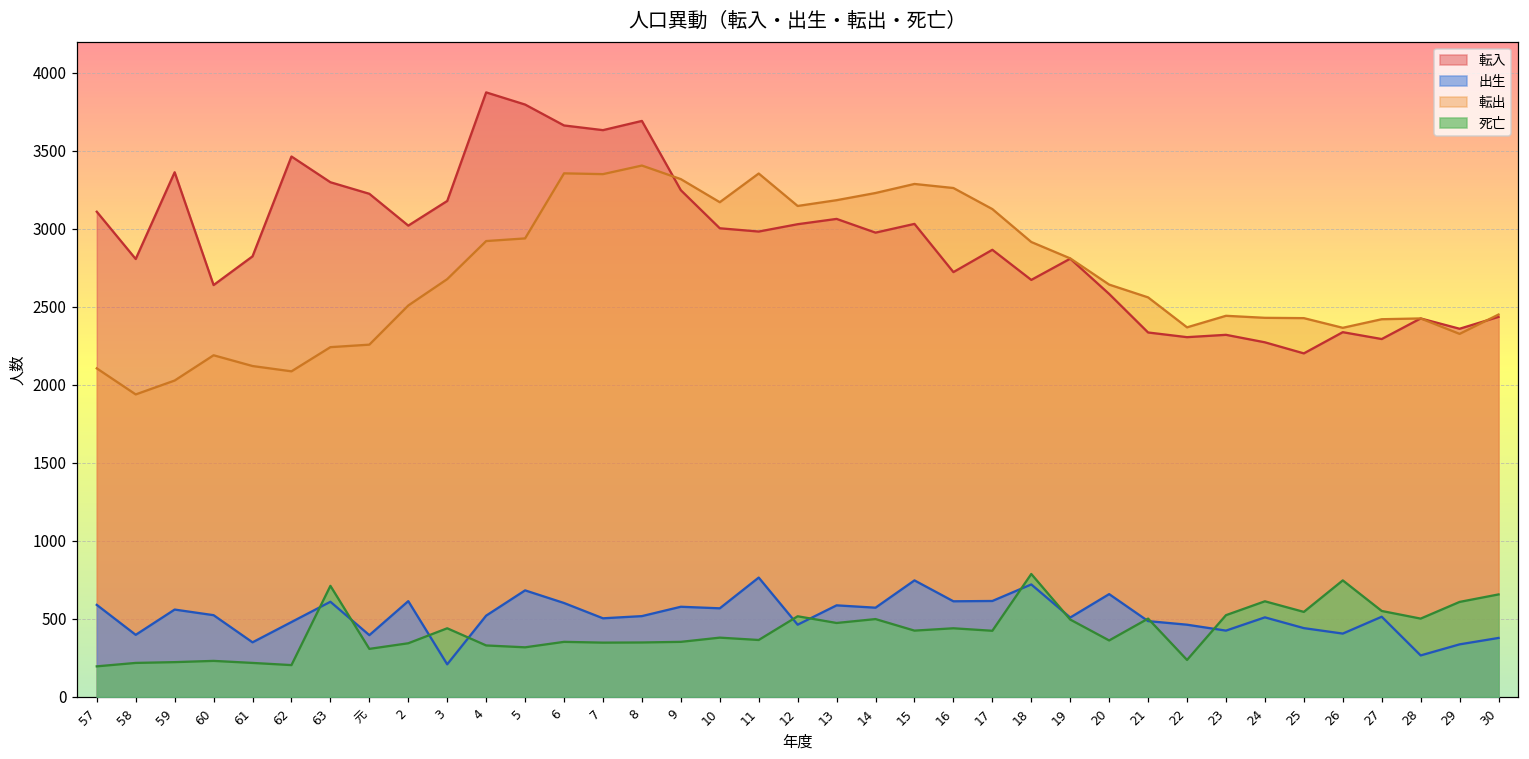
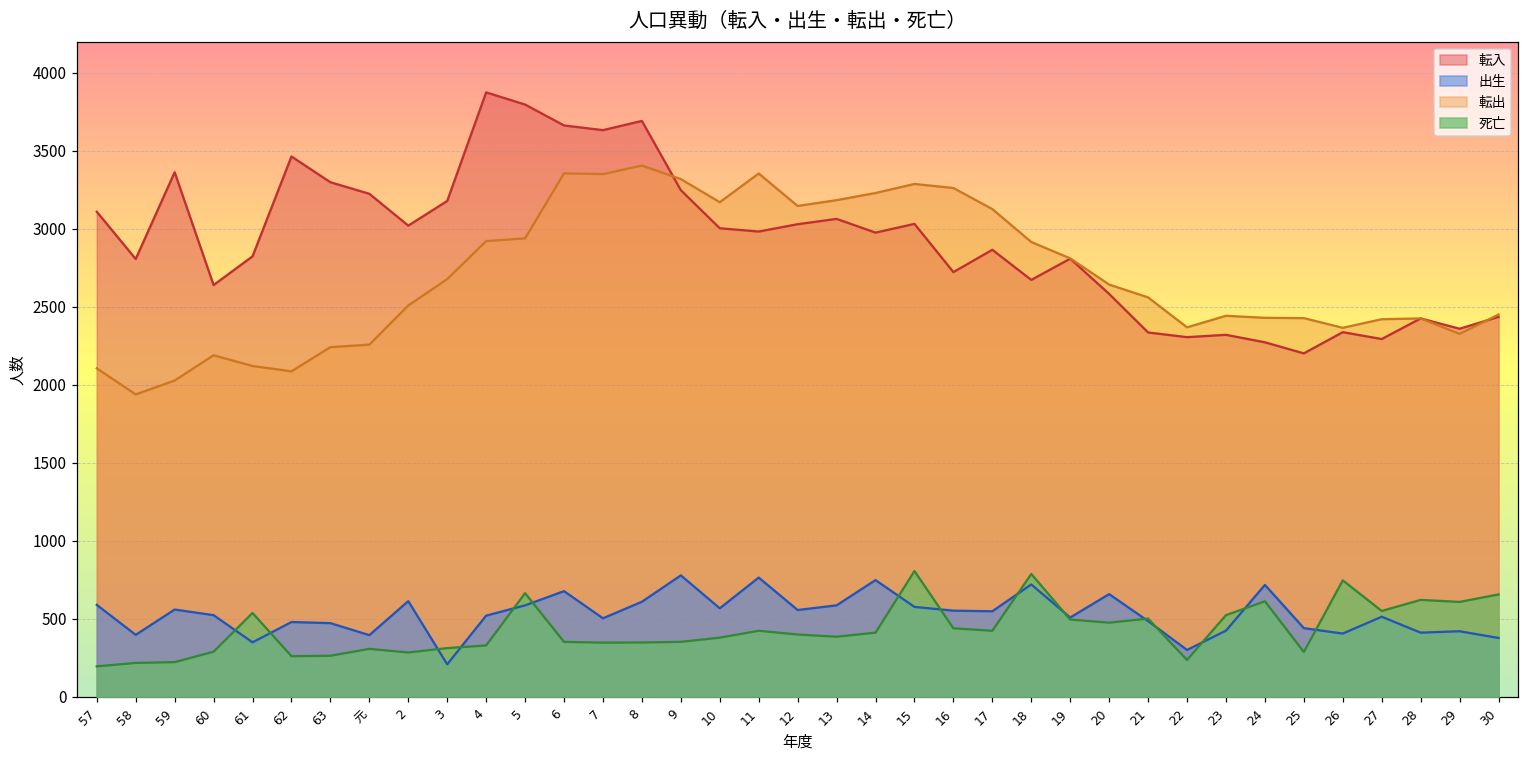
  {
    "出生": {
      "57": 590,
      "58": 400,
      "59": 560,
      "60": 520,
      "61": 350,
      "62": 480,
-     "63": 610,
+     "63": 470,
      "元": 400,
      "2": 610,
      "3": 210,
      "4": 520,
-     "5": 680,
-     "6": 600,
+     "5": 590,
+     "6": 680,
      "7": 500,
-     "8": 520,
-     "9": 580,
+     "8": 610,
+     "9": 780,
      "10": 570,
      "11": 770,
-     "12": 460,
+     "12": 560,
      "13": 590,
-     "14": 570,
-     "15": 750,
-     "16": 610,
-     "17": 620,
+     "14": 750,
+     "15": 580,
+     "16": 550,
+     "17": 550,
      "18": 720,
      "20": 660,
-     "22": 460,
+     "22": 300,
      "23": 430,
-     "24": 510,
+     "24": 720,
      "25": 440,
      "26": 410,
      "27": 510,
-     "28": 270,
-     "29": 340,
+     "28": 410,
+     "29": 420,
      "30": 380
    },
    "死亡": {
      "57": 200,
      "58": 220,
      "59": 220,
-     "60": 230,
-     "61": 220,
-     "62": 200,
-     "63": 710,
+     "60": 290,
+     "61": 540,
+     "62": 260,
+     "63": 260,
      "元": 310,
-     "2": 340,
-     "3": 440,
+     "2": 290,
+     "3": 310,
      "4": 330,
-     "5": 320,
+     "5": 670,
      "6": 350,
      "7": 350,
      "8": 350,
      "9": 350,
      "10": 380,
-     "11": 370,
-     "12": 520,
-     "13": 470,
-     "14": 500,
-     "15": 430,
+     "11": 420,
+     "12": 400,
+     "13": 390,
+     "14": 410,
+     "15": 810,
      "16": 440,
      "17": 420,
      "18": 790,
-     "20": 360,
+     "20": 480,
      "22": 240,
      "23": 520,
      "24": 610,
-     "25": 550,
+     "25": 290,
      "26": 750,
      "27": 550,
-     "28": 500,
+     "28": 620,
      "29": 610,
      "30": 660
    }
  }
